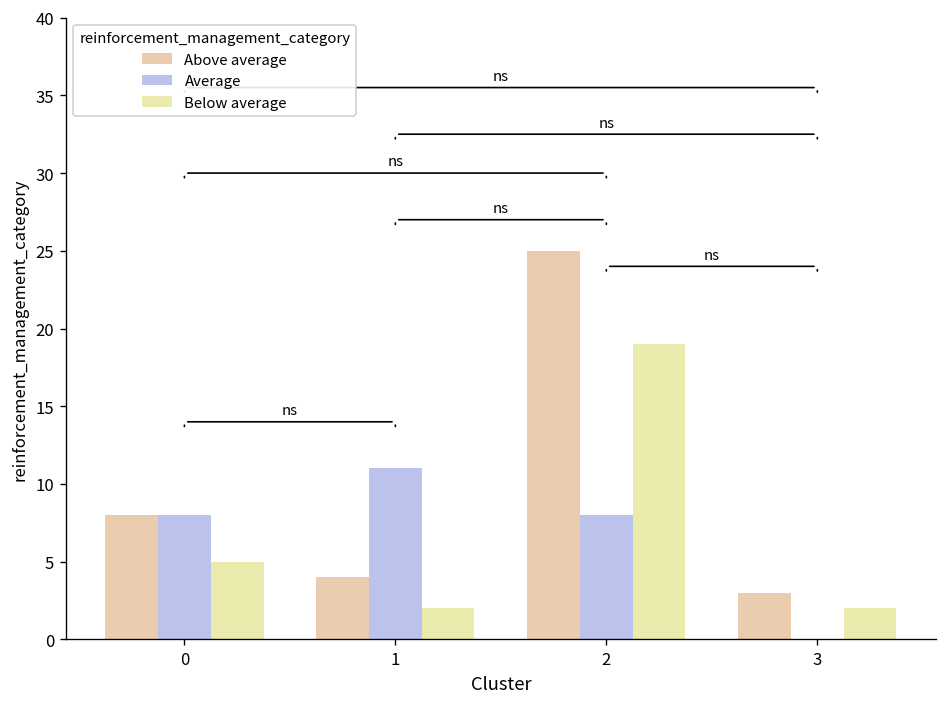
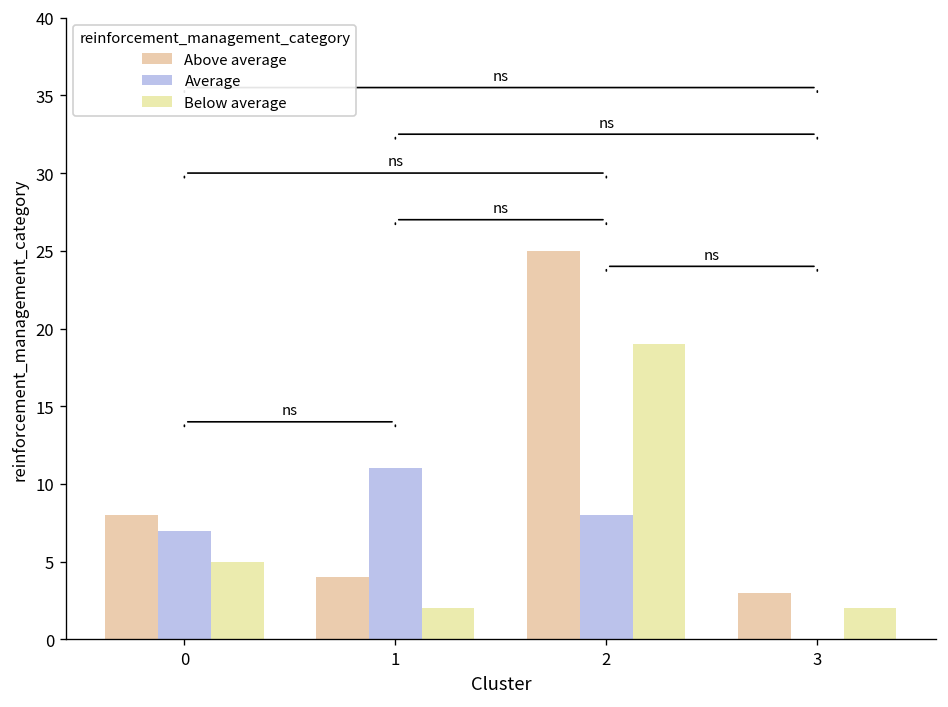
  {
    "Average": {
-     "0": 8,
+     "0": 7,
      "1": 11,
      "2": 8,
      "3": 0
    }
  }
